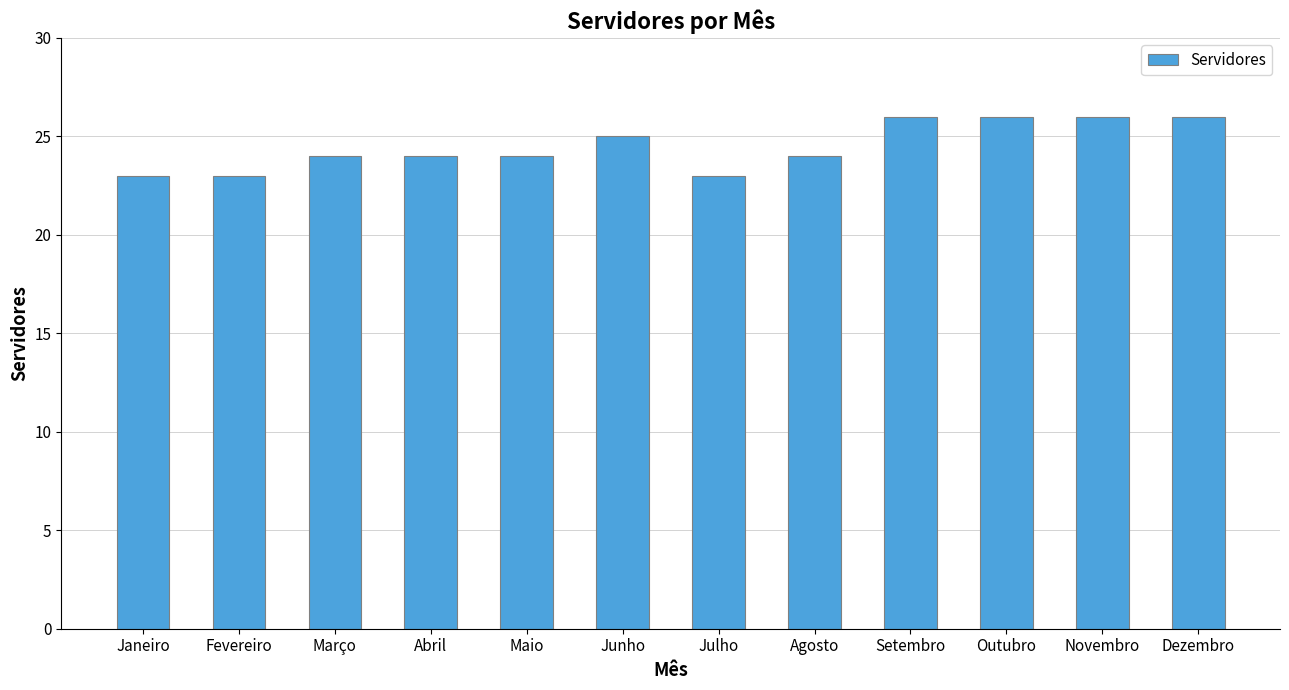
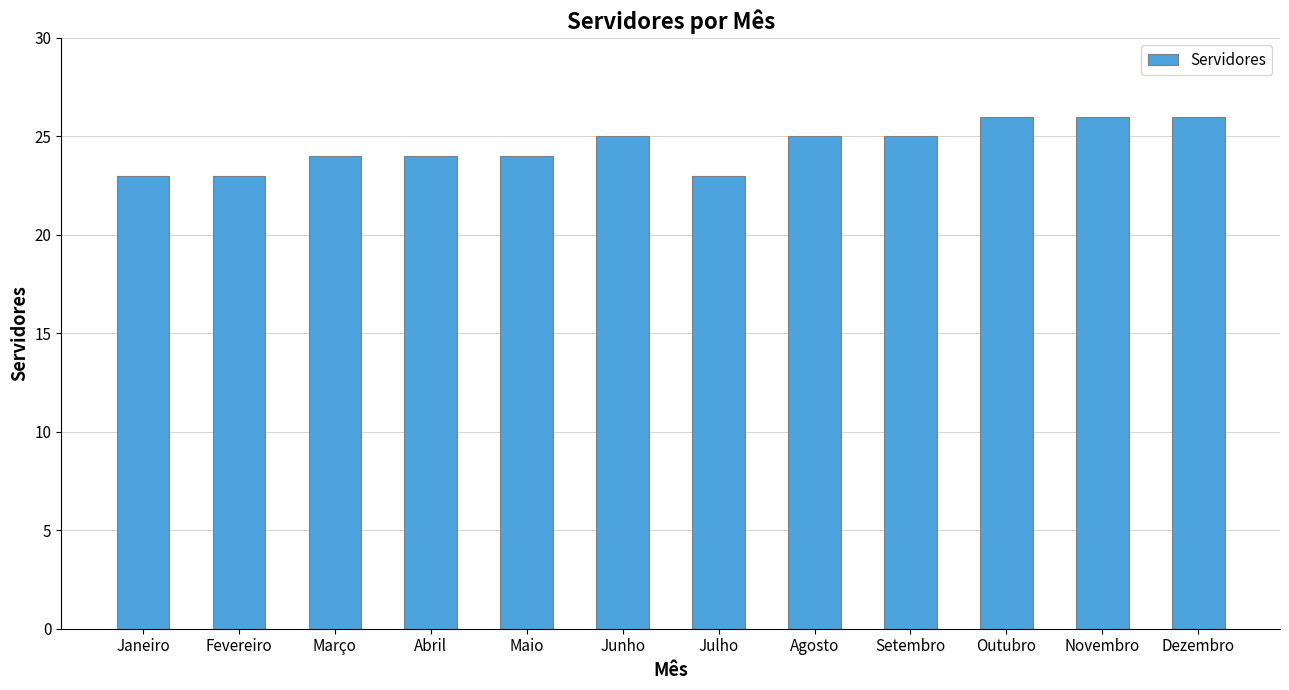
  {
    "Janeiro": 23,
    "Fevereiro": 23,
    "Março": 24,
    "Abril": 24,
    "Maio": 24,
    "Junho": 25,
    "Julho": 23,
-   "Agosto": 24,
-   "Setembro": 26,
+   "Agosto": 25,
+   "Setembro": 25,
    "Outubro": 26,
    "Novembro": 26,
    "Dezembro": 26
  }
